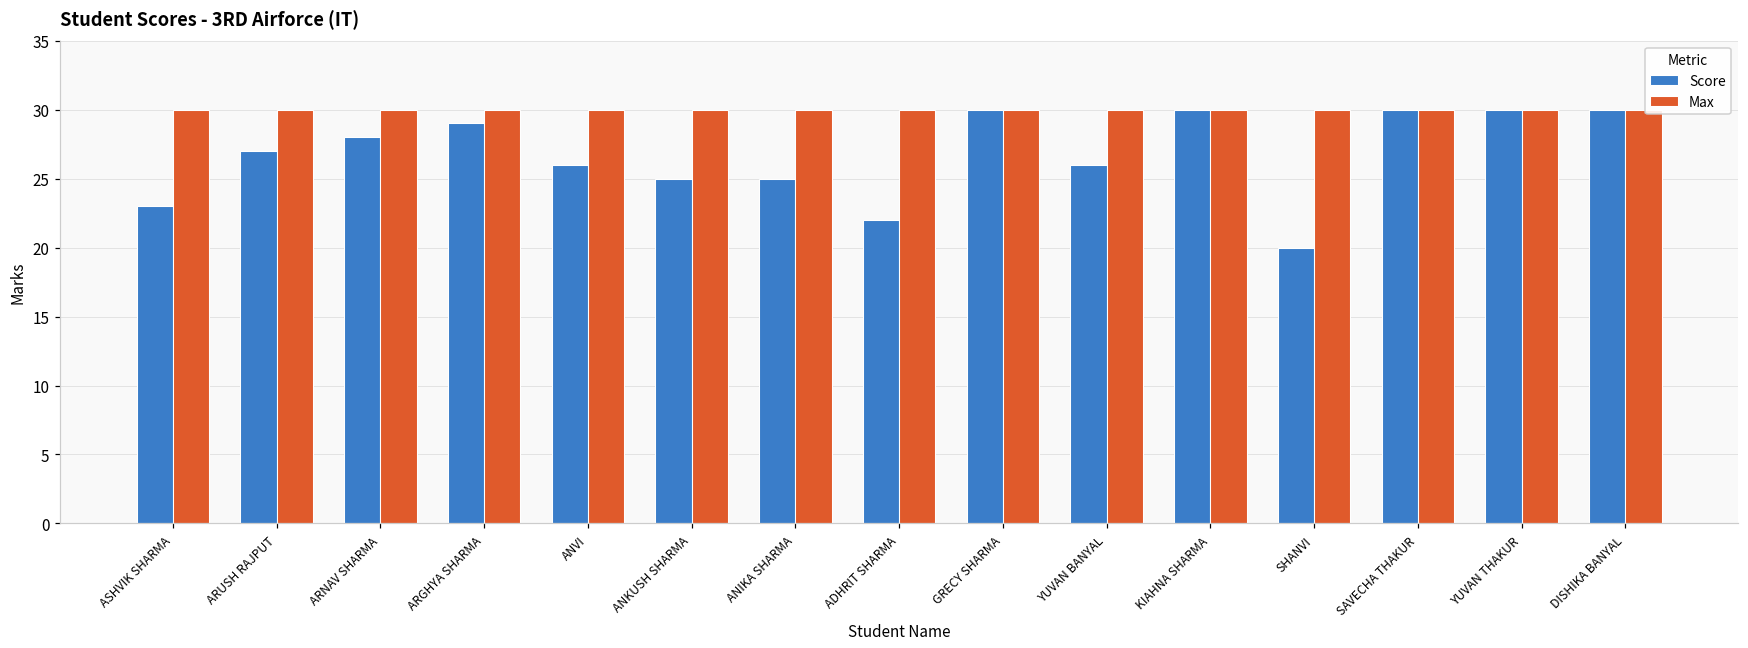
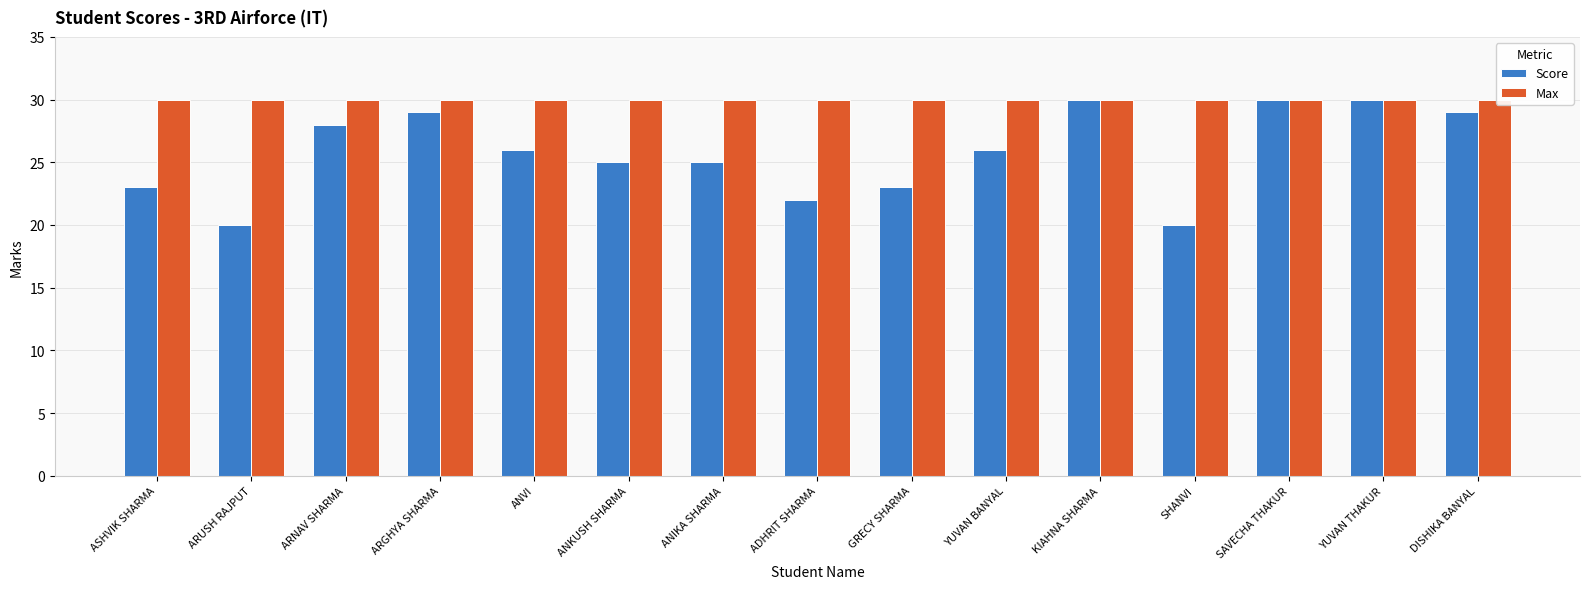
  {
    "Score": {
      "ASHVIK SHARMA": 23,
-     "ARUSH RAJPUT": 27,
+     "ARUSH RAJPUT": 20,
      "ARNAV SHARMA": 28,
      "ARGHYA SHARMA": 29,
      "ANVI": 26,
      "ANKUSH SHARMA": 25,
      "ANIKA SHARMA": 25,
      "ADHRIT SHARMA": 22,
-     "GRECY SHARMA": 30,
+     "GRECY SHARMA": 23,
      "YUVAN BANYAL": 26,
      "KIAHNA SHARMA": 30,
      "SHANVI": 20,
      "SAVECHA THAKUR": 30,
      "YUVAN THAKUR": 30,
-     "DISHIKA BANYAL": 30
+     "DISHIKA BANYAL": 29
    },
    "Max": {
      "ASHVIK SHARMA": 30,
      "ARUSH RAJPUT": 30,
      "ARNAV SHARMA": 30,
      "ARGHYA SHARMA": 30,
      "ANVI": 30,
      "ANKUSH SHARMA": 30,
      "ANIKA SHARMA": 30,
      "ADHRIT SHARMA": 30,
      "GRECY SHARMA": 30,
      "YUVAN BANYAL": 30,
      "KIAHNA SHARMA": 30,
      "SHANVI": 30,
      "SAVECHA THAKUR": 30,
      "YUVAN THAKUR": 30,
      "DISHIKA BANYAL": 30
    }
  }
